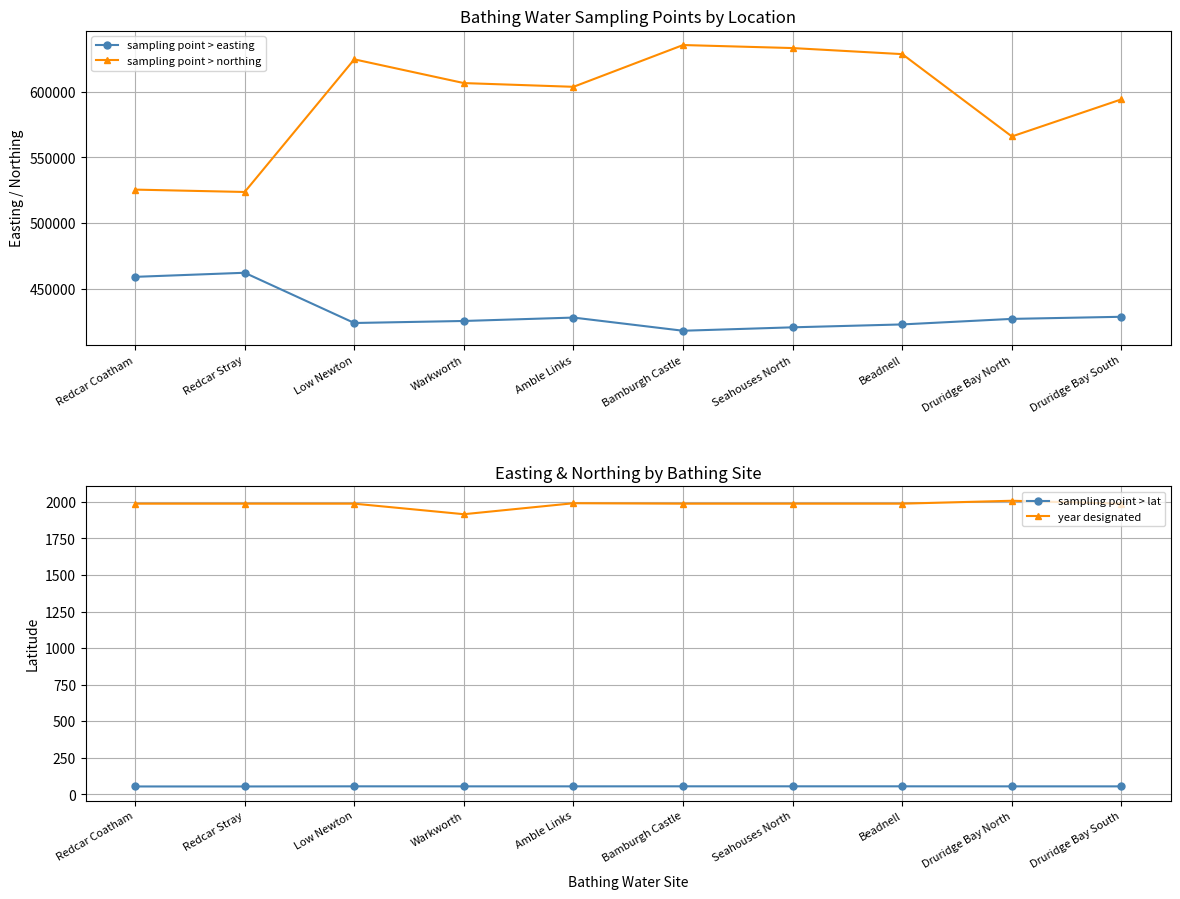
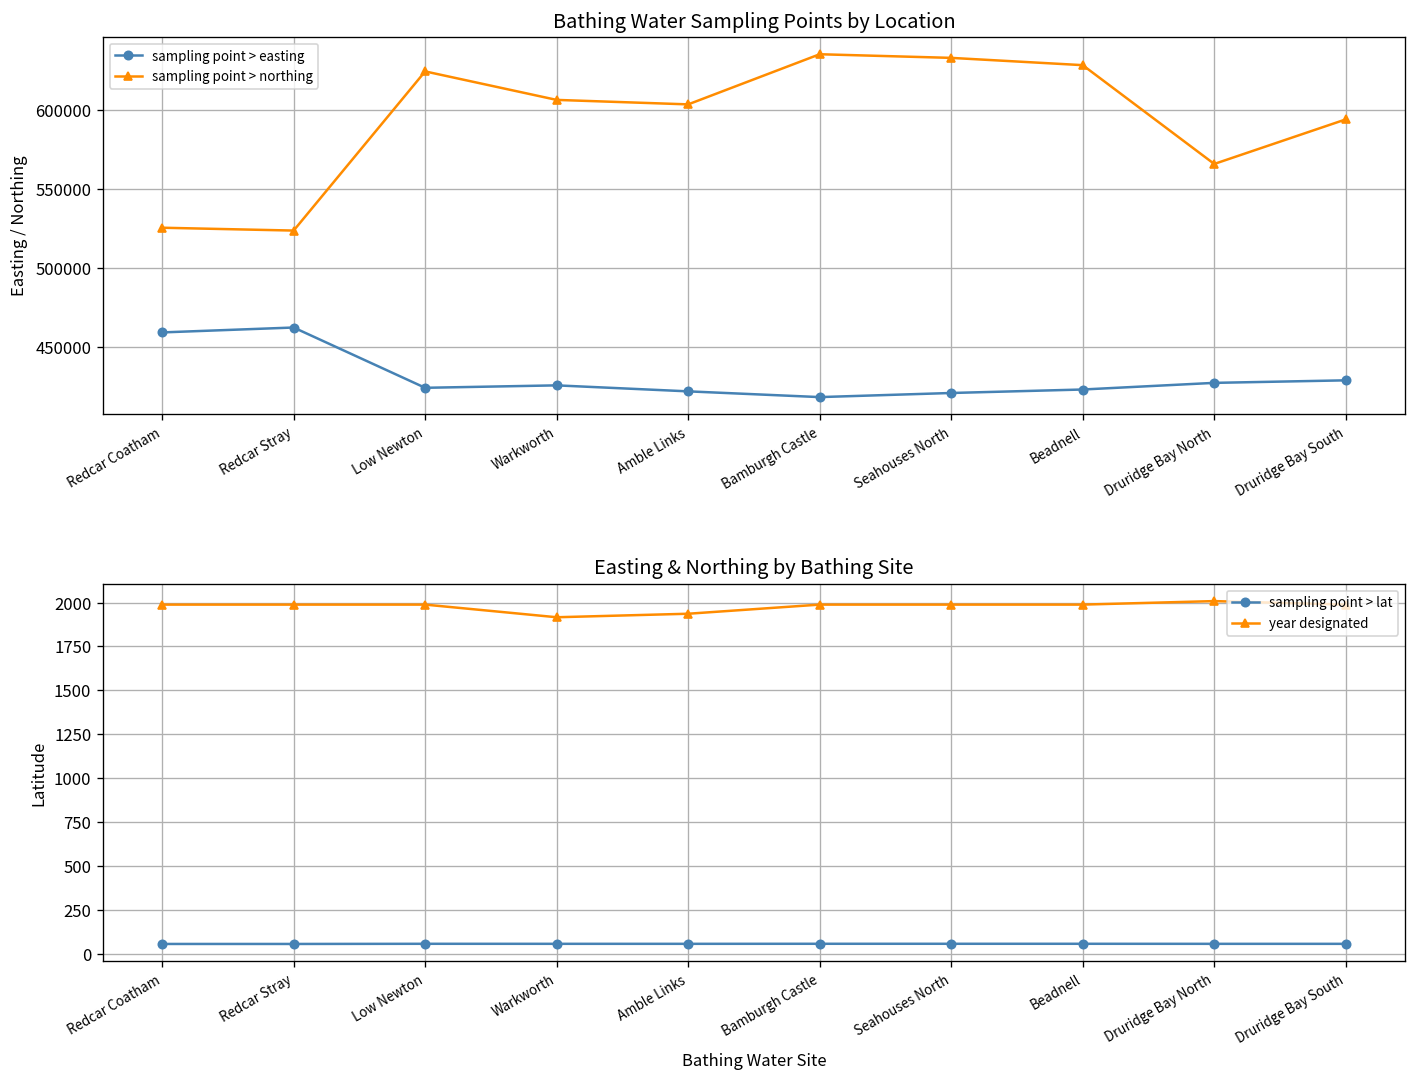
  {
    "Bathing Water Sampling Points by Location": {
      "sampling point > easting": {
        "Redcar Coatham": 459000,
        "Redcar Stray": 463000,
        "Low Newton": 424000,
        "Warkworth": 426000,
-       "Amble Links": 429000,
+       "Amble Links": 422000,
        "Bamburgh Castle": 419000,
        "Seahouses North": 421000,
        "Beadnell": 423000,
        "Druridge Bay North": 428000,
        "Druridge Bay South": 429000
      },
      "sampling point > northing": {
        "Redcar Coatham": 526000,
        "Redcar Stray": 524000,
        "Low Newton": 624000,
        "Warkworth": 606000,
        "Amble Links": 604000,
        "Bamburgh Castle": 635000,
        "Seahouses North": 633000,
        "Beadnell": 628000,
        "Druridge Bay North": 566000,
        "Druridge Bay South": 594000
      }
    },
    "Easting & Northing by Bathing Site": {
      "sampling point > lat": {
        "Redcar Coatham": 50,
        "Redcar Stray": 50,
        "Low Newton": 60,
        "Warkworth": 60,
        "Amble Links": 60,
        "Bamburgh Castle": 60,
        "Seahouses North": 60,
        "Beadnell": 60,
        "Druridge Bay North": 60,
        "Druridge Bay South": 60
      },
      "year designated": {
        "Redcar Coatham": 1990,
        "Redcar Stray": 1990,
        "Low Newton": 1990,
        "Warkworth": 1920,
-       "Amble Links": 1990,
+       "Amble Links": 1940,
        "Bamburgh Castle": 1990,
        "Seahouses North": 1990,
        "Beadnell": 1990,
        "Druridge Bay North": 2010
      }
    }
  }
